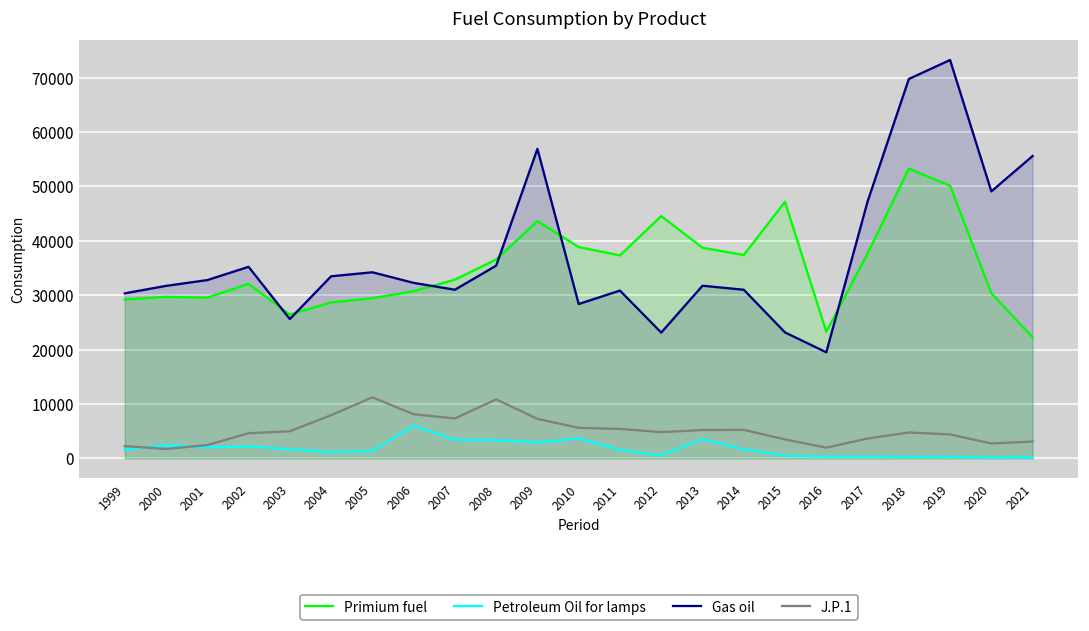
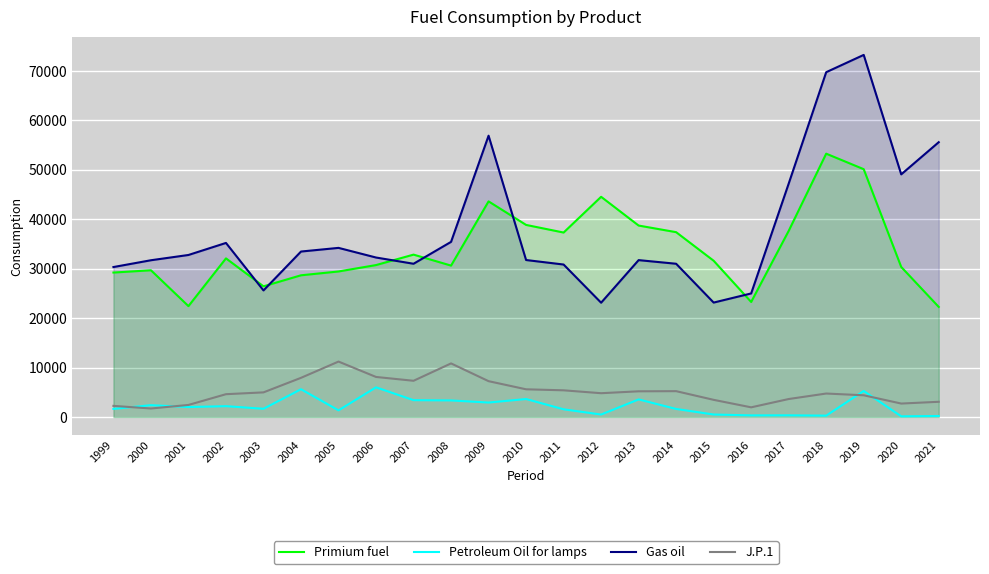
  {
    "Primium fuel": {
      "1999": 29000,
      "2000": 30000,
-     "2001": 30000,
+     "2001": 22000,
      "2002": 32000,
      "2003": 26000,
      "2004": 29000,
      "2005": 29000,
      "2006": 31000,
      "2007": 33000,
-     "2008": 37000,
+     "2008": 31000,
      "2009": 44000,
      "2010": 39000,
      "2011": 37000,
      "2012": 45000,
      "2013": 39000,
      "2014": 37000,
-     "2015": 47000,
+     "2015": 32000,
      "2016": 23000,
      "2017": 38000,
      "2018": 53000,
      "2019": 50000,
      "2020": 30000,
      "2021": 22000
    },
    "Petroleum Oil for lamps": {
      "1999": 2000,
      "2000": 2000,
      "2002": 2000,
      "2003": 2000,
-     "2004": 1000,
+     "2004": 6000,
      "2005": 1000,
      "2006": 6000,
      "2007": 3000,
      "2008": 3000,
      "2009": 3000,
      "2010": 4000,
      "2011": 2000,
      "2012": 1000,
      "2013": 4000,
      "2014": 2000,
      "2015": 1000,
      "2016": 0,
      "2017": 0,
      "2018": 0,
-     "2019": 0,
+     "2019": 5000,
      "2020": 0,
      "2021": 0
    },
    "Gas oil": {
      "1999": 30000,
      "2000": 32000,
      "2001": 33000,
      "2002": 35000,
      "2003": 26000,
      "2004": 33000,
      "2005": 34000,
      "2006": 32000,
      "2007": 31000,
      "2008": 35000,
      "2009": 57000,
-     "2010": 28000,
+     "2010": 32000,
      "2011": 31000,
      "2012": 23000,
      "2013": 32000,
      "2014": 31000,
      "2015": 23000,
-     "2016": 20000,
+     "2016": 25000,
      "2017": 47000,
      "2018": 70000,
      "2019": 73000,
      "2020": 49000,
      "2021": 56000
    },
    "J.P.1": {
      "1999": 2000,
      "2000": 2000,
      "2002": 5000,
      "2003": 5000,
      "2004": 8000,
      "2005": 11000,
      "2006": 8000,
      "2007": 7000,
      "2008": 11000,
      "2009": 7000,
      "2010": 6000,
      "2011": 5000,
      "2012": 5000,
      "2013": 5000,
      "2014": 5000,
      "2015": 3000,
      "2016": 2000,
      "2017": 4000,
      "2018": 5000,
      "2019": 4000,
      "2020": 3000,
      "2021": 3000
    }
  }
